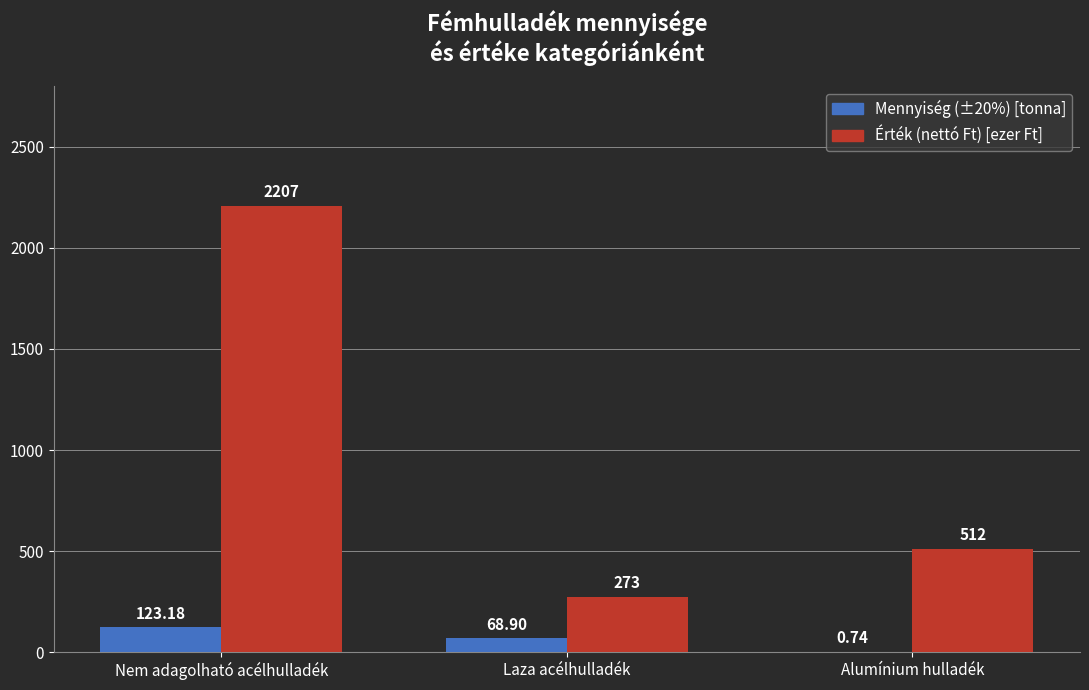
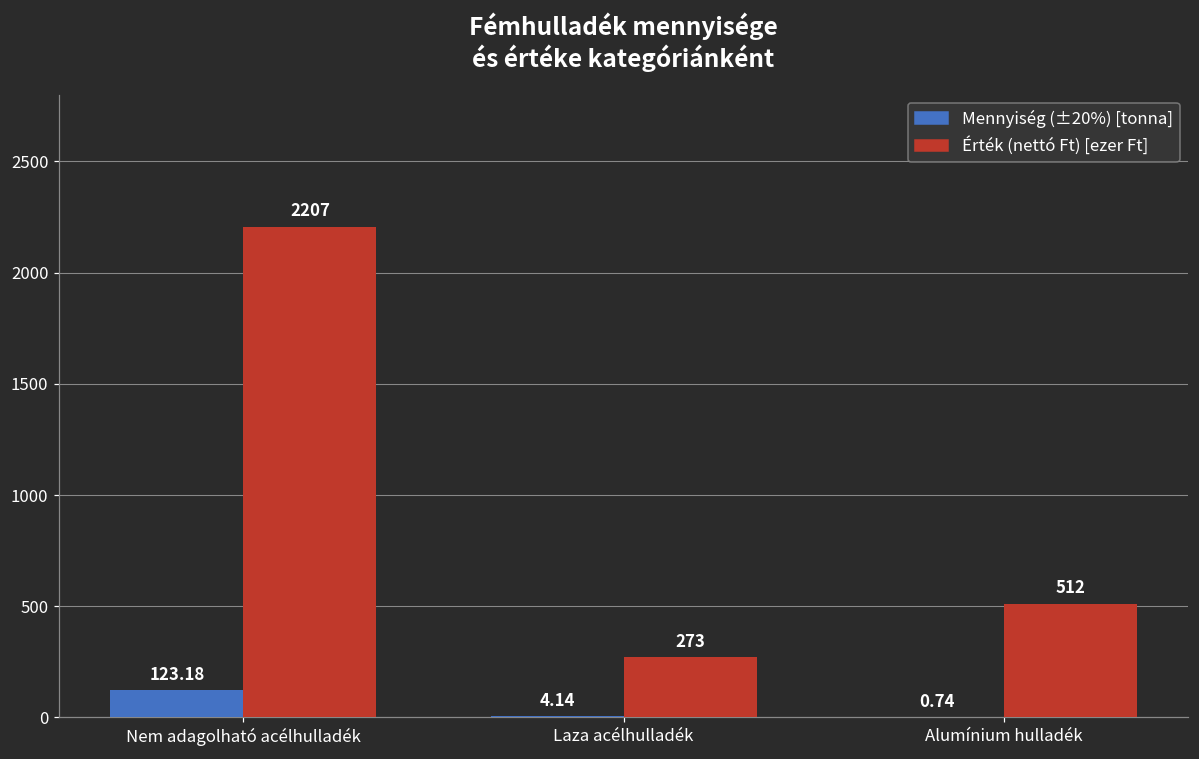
  {
    "Mennyiség (±20%) [tonna]": {
      "Nem adagolható acélhulladék": 123.18,
-     "Laza acélhulladék": 68.90,
+     "Laza acélhulladék": 4.14,
      "Alumínium hulladék": 0.74
    },
    "Érték (nettó Ft) [ezer Ft]": {
      "Nem adagolható acélhulladék": 2207,
      "Laza acélhulladék": 273,
      "Alumínium hulladék": 512
    }
  }
